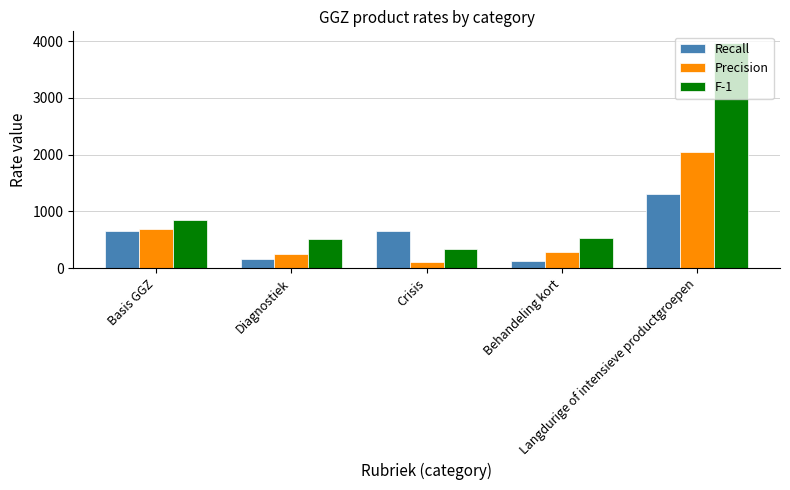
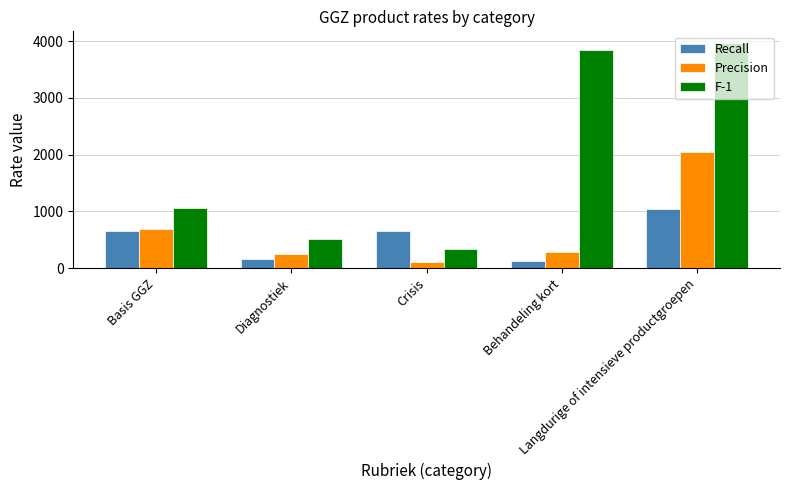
  {
    "Recall": {
      "Basis GGZ": 700,
      "Diagnostiek": 200,
      "Crisis": 700,
      "Behandeling kort": 100,
-     "Langdurige of intensieve productgroepen": 1300
+     "Langdurige of intensieve productgroepen": 1000
    },
    "Precision": {
      "Basis GGZ": 700,
      "Diagnostiek": 300,
      "Crisis": 100,
      "Behandeling kort": 300,
      "Langdurige of intensieve productgroepen": 2000
    },
    "F-1": {
-     "Basis GGZ": 900,
+     "Basis GGZ": 1100,
      "Diagnostiek": 500,
      "Crisis": 300,
-     "Behandeling kort": 500
+     "Behandeling kort": 3800
    }
  }
